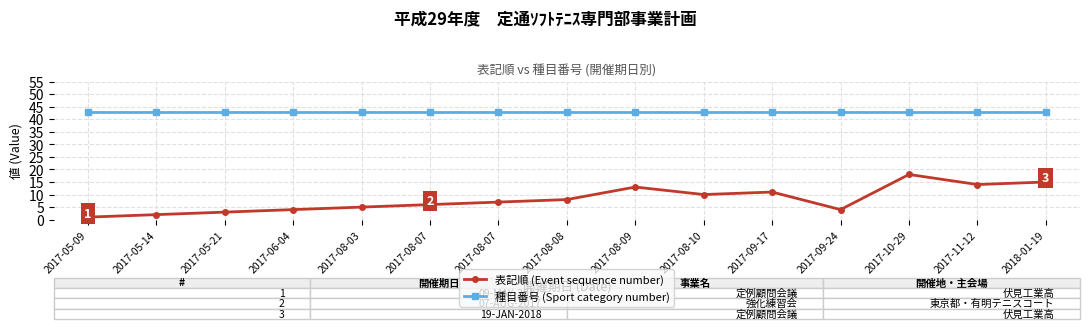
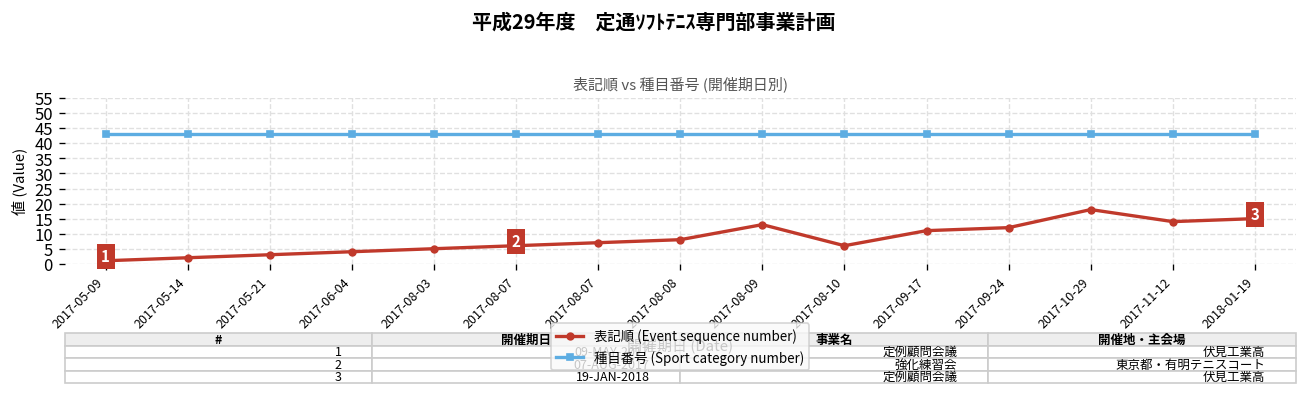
  {
    "表記順 (Event sequence number)": {
      "2017-05-14": 2,
      "2017-05-21": 3,
      "2017-06-04": 4,
      "2017-08-03": 5,
      "2017-08-08": 8,
      "2017-08-09": 13,
-     "2017-08-10": 10,
+     "2017-08-10": 6,
      "2017-09-17": 11,
-     "2017-09-24": 4,
+     "2017-09-24": 12,
      "2017-10-29": 18,
      "2017-11-12": 14
    },
    "種目番号 (Sport category number)": {
      "2017-05-09": 43,
      "2017-05-14": 43,
      "2017-05-21": 43,
      "2017-06-04": 43,
      "2017-08-03": 43,
      "2017-08-08": 43,
      "2017-08-09": 43,
      "2017-08-10": 43,
      "2017-09-17": 43,
      "2017-09-24": 43,
      "2017-10-29": 43,
      "2017-11-12": 43,
      "2018-01-19": 43
    }
  }
